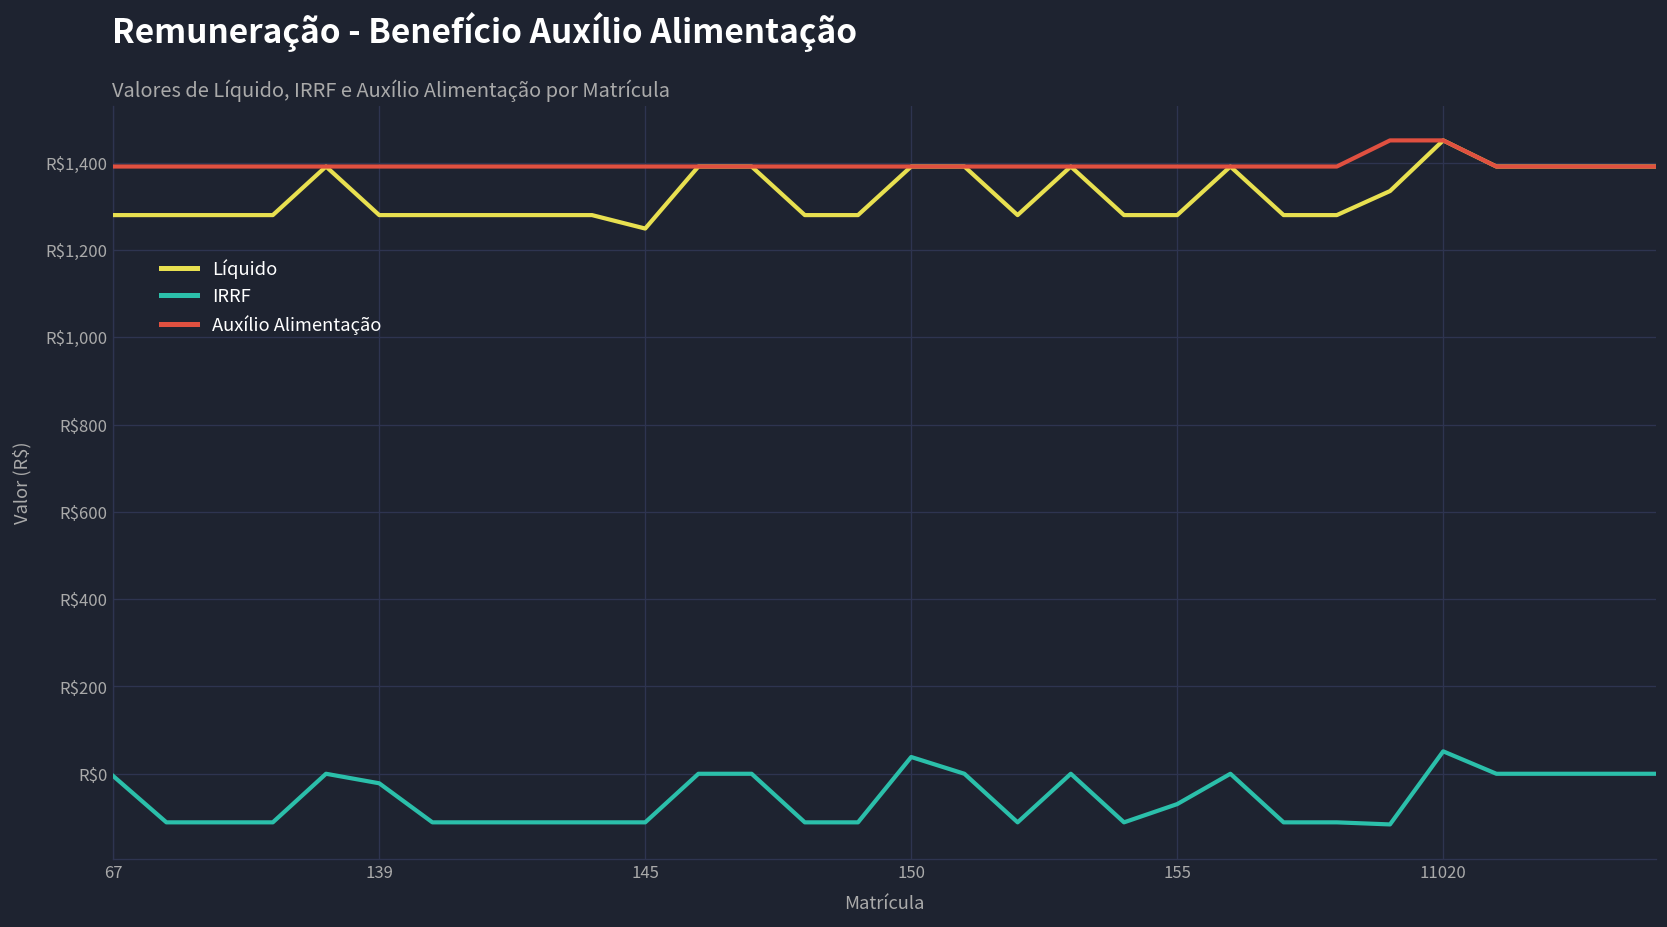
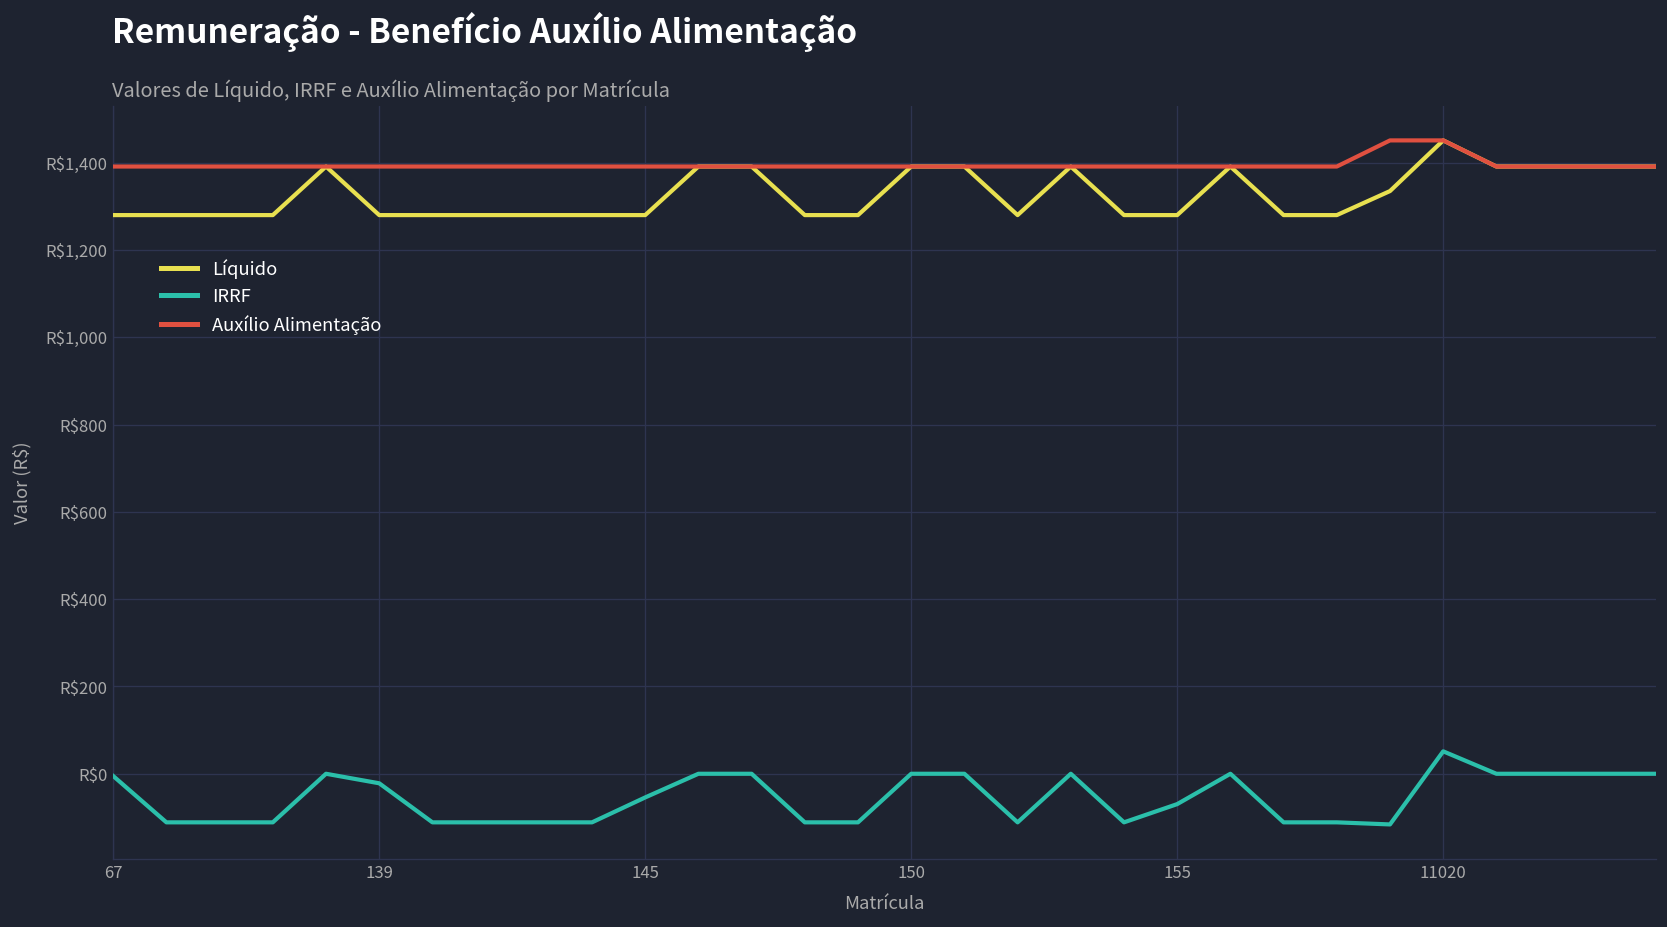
  {
    "Líquido": {
      "67": "R$1,280",
      "139": "R$1,280",
-     "145": "R$1,250",
+     "145": "R$1,280",
      "155": "R$1,280"
    },
    "IRRF": {
      "67": "R$-10",
      "139": "R$-20",
-     "145": "R$-110",
-     "150": "R$40",
+     "145": "R$-50",
+     "150": "R$0",
      "155": "R$-70",
      "11020": "R$50"
    },
    "Auxílio Alimentação": {
      "67": "R$1,390",
      "139": "R$1,390",
      "145": "R$1,390",
      "155": "R$1,390"
    }
  }
